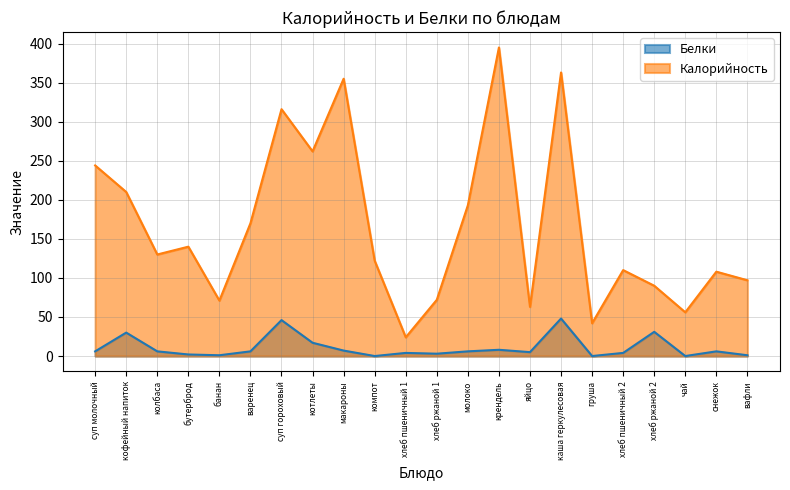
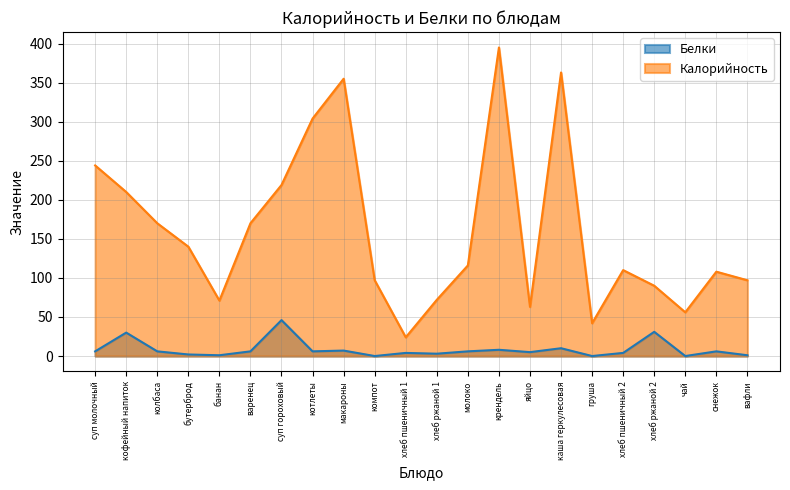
  {
    "Белки": {
      "суп молочный": 10,
      "кофейный напиток": 30,
      "колбаса": 10,
      "бутерброд": 0,
      "банан": 0,
      "варенец": 10,
      "суп гороховый": 50,
-     "котлеты": 20,
+     "котлеты": 10,
      "макароны": 10,
      "компот": 0,
      "хлеб пшеничный 1": 0,
      "хлеб ржаной 1": 0,
      "молоко": 10,
      "крендель": 10,
      "яйцо": 10,
-     "каша геркулесовая": 50,
+     "каша геркулесовая": 10,
      "груша": 0,
      "хлеб пшеничный 2": 0,
      "хлеб ржаной 2": 30,
      "чай": 0,
      "снежок": 10,
      "вафли": 0
    },
    "Калорийность": {
      "суп молочный": 240,
      "кофейный напиток": 210,
-     "колбаса": 130,
+     "колбаса": 170,
      "бутерброд": 140,
      "банан": 70,
      "варенец": 170,
-     "суп гороховый": 320,
-     "котлеты": 260,
+     "суп гороховый": 220,
+     "котлеты": 300,
      "макароны": 360,
-     "компот": 120,
+     "компот": 100,
      "хлеб пшеничный 1": 20,
      "хлеб ржаной 1": 70,
-     "молоко": 190,
+     "молоко": 120,
      "крендель": 400,
      "яйцо": 60,
      "каша геркулесовая": 360,
      "груша": 40,
      "хлеб пшеничный 2": 110,
      "хлеб ржаной 2": 90,
      "чай": 60,
      "снежок": 110,
      "вафли": 100
    }
  }
